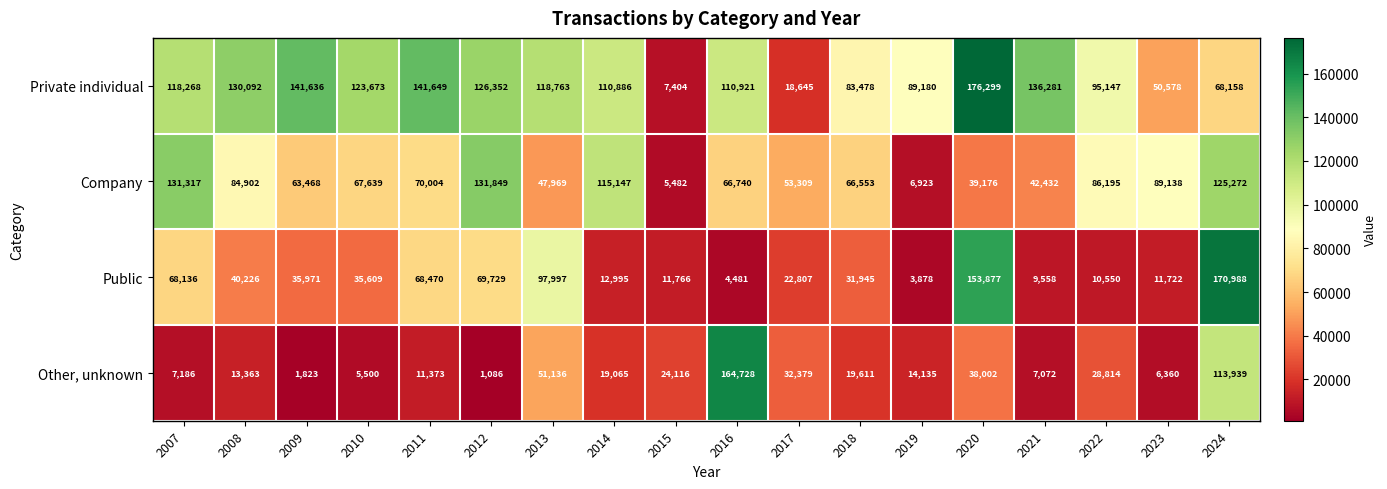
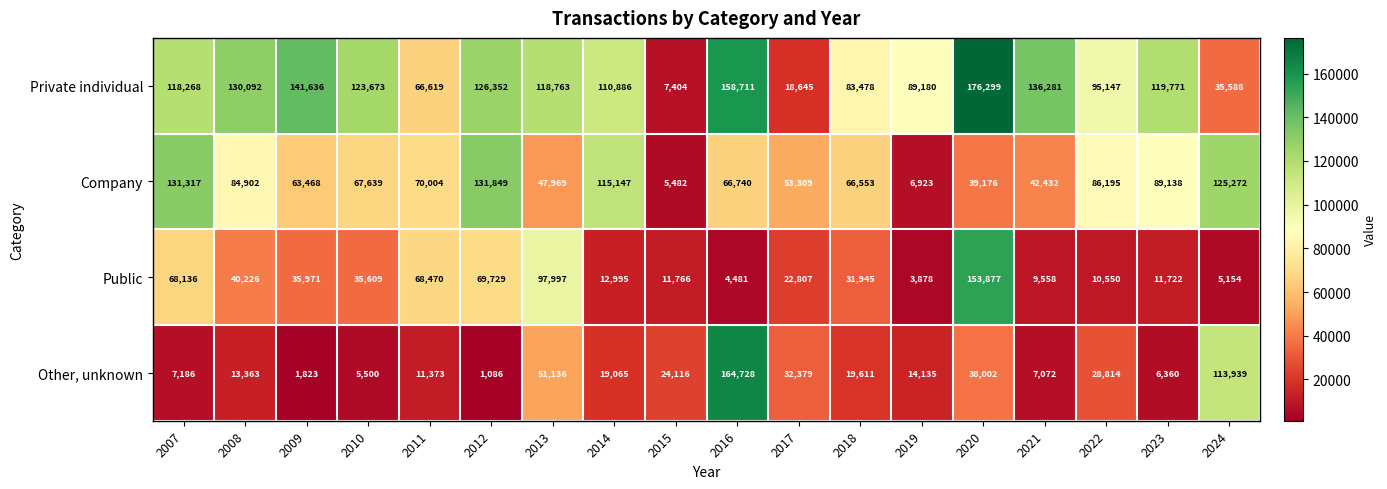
  {
    "Private individual": {
      "2007": "118,268",
      "2008": "130,092",
      "2009": "141,636",
      "2010": "123,673",
-     "2011": "141,649",
+     "2011": "66,619",
      "2012": "126,352",
      "2013": "118,763",
      "2014": "110,886",
      "2015": "7,404",
-     "2016": "110,921",
+     "2016": "158,711",
      "2017": "18,645",
      "2018": "83,478",
      "2019": "89,180",
      "2020": "176,299",
      "2021": "136,281",
      "2022": "95,147",
-     "2023": "50,578",
-     "2024": "68,158"
+     "2023": "119,771",
+     "2024": "35,588"
    },
    "Company": {
      "2007": "131,317",
      "2008": "84,902",
      "2009": "63,468",
      "2010": "67,639",
      "2011": "70,004",
      "2012": "131,849",
      "2013": "47,969",
      "2014": "115,147",
      "2015": "5,482",
      "2016": "66,740",
      "2017": "53,309",
      "2018": "66,553",
      "2019": "6,923",
      "2020": "39,176",
      "2021": "42,432",
      "2022": "86,195",
      "2023": "89,138",
      "2024": "125,272"
    },
    "Public": {
      "2007": "68,136",
      "2008": "40,226",
      "2009": "35,971",
      "2010": "35,609",
      "2011": "68,470",
      "2012": "69,729",
      "2013": "97,997",
      "2014": "12,995",
      "2015": "11,766",
      "2016": "4,481",
      "2017": "22,807",
      "2018": "31,945",
      "2019": "3,878",
      "2020": "153,877",
      "2021": "9,558",
      "2022": "10,550",
      "2023": "11,722",
-     "2024": "170,988"
+     "2024": "5,154"
    },
    "Other, unknown": {
      "2007": "7,186",
      "2008": "13,363",
      "2009": "1,823",
      "2010": "5,500",
      "2011": "11,373",
      "2012": "1,086",
      "2013": "51,136",
      "2014": "19,065",
      "2015": "24,116",
      "2016": "164,728",
      "2017": "32,379",
      "2018": "19,611",
      "2019": "14,135",
      "2020": "38,002",
      "2021": "7,072",
      "2022": "28,814",
      "2023": "6,360",
      "2024": "113,939"
    }
  }
